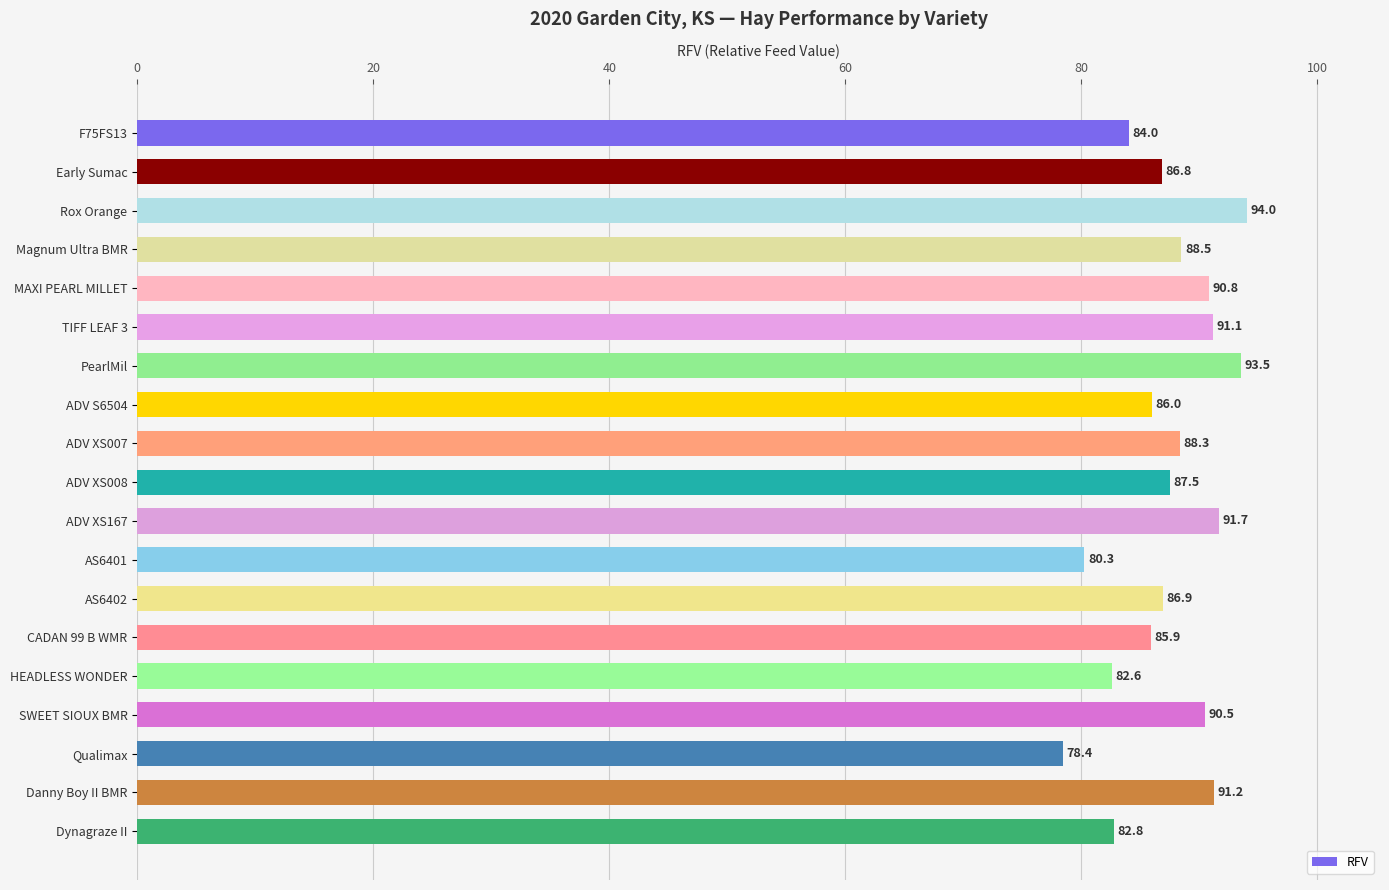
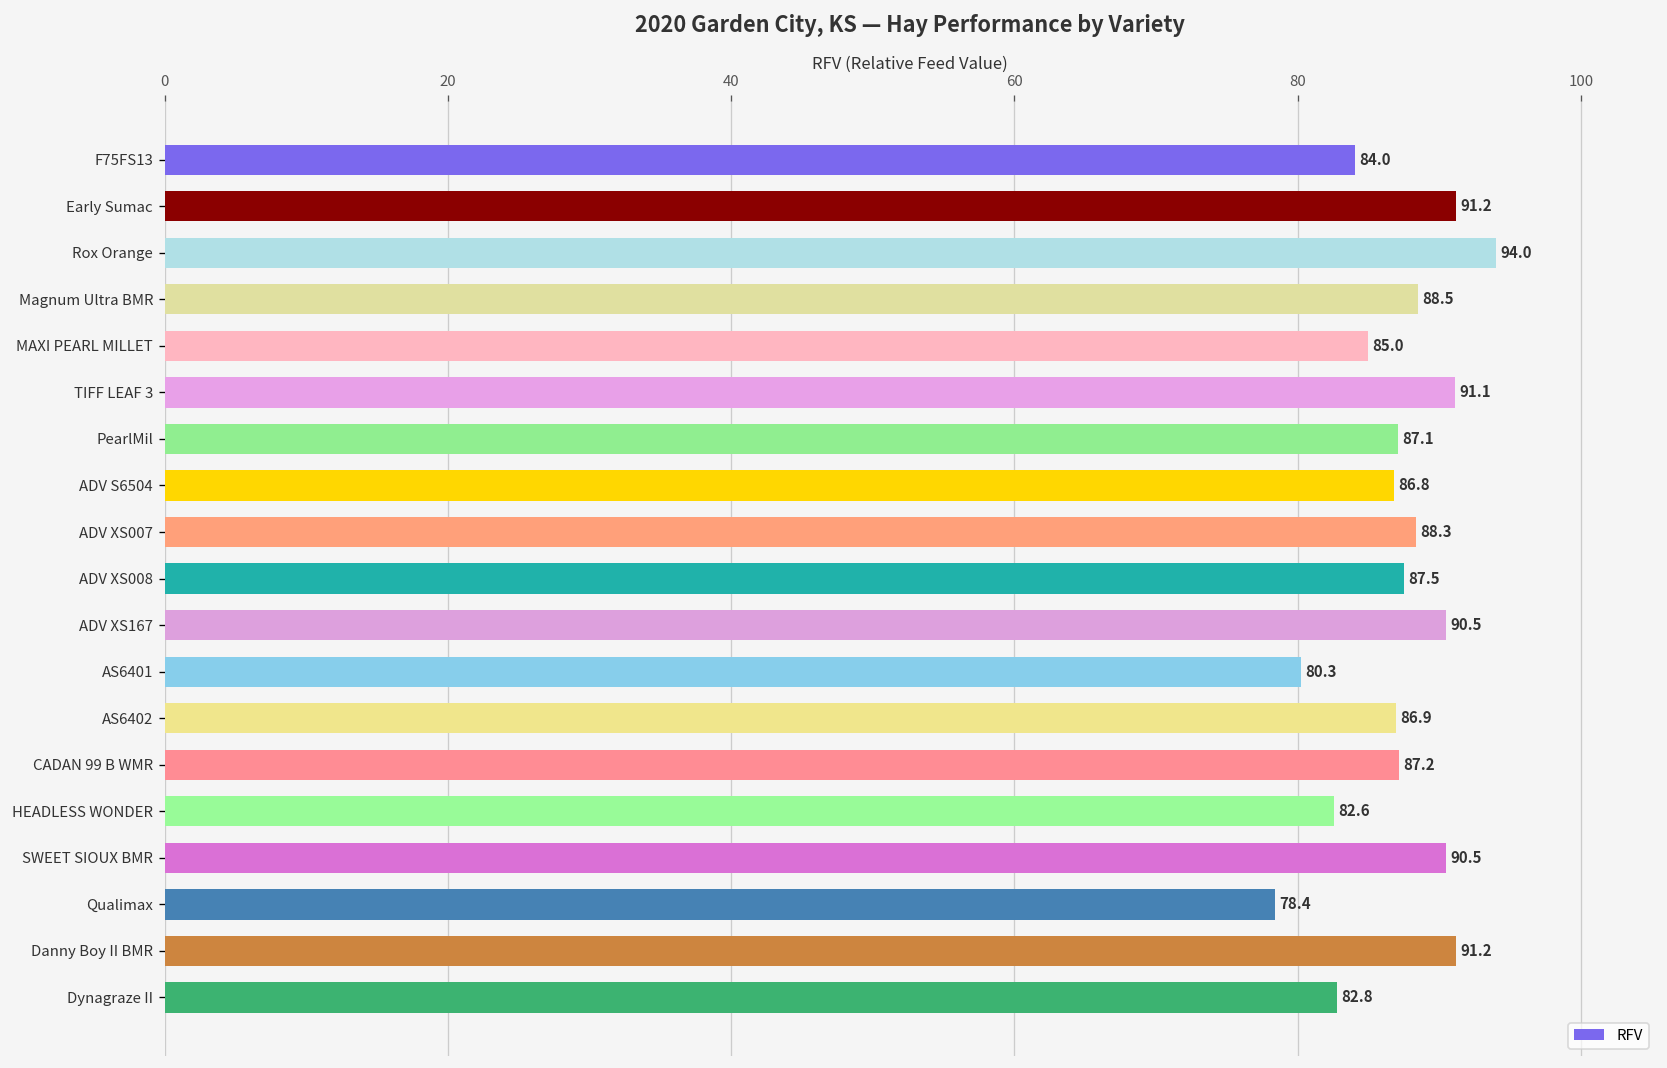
  {
    "F75FS13": 84.0,
-   "Early Sumac": 86.8,
+   "Early Sumac": 91.2,
    "Rox Orange": 94.0,
    "Magnum Ultra BMR": 88.5,
-   "MAXI PEARL MILLET": 90.8,
+   "MAXI PEARL MILLET": 85.0,
    "TIFF LEAF 3": 91.1,
-   "PearlMil": 93.5,
-   "ADV S6504": 86.0,
+   "PearlMil": 87.1,
+   "ADV S6504": 86.8,
    "ADV XS007": 88.3,
    "ADV XS008": 87.5,
-   "ADV XS167": 91.7,
+   "ADV XS167": 90.5,
    "AS6401": 80.3,
    "AS6402": 86.9,
-   "CADAN 99 B WMR": 85.9,
+   "CADAN 99 B WMR": 87.2,
    "HEADLESS WONDER": 82.6,
    "SWEET SIOUX BMR": 90.5,
    "Qualimax": 78.4,
    "Danny Boy II BMR": 91.2,
    "Dynagraze II": 82.8
  }
